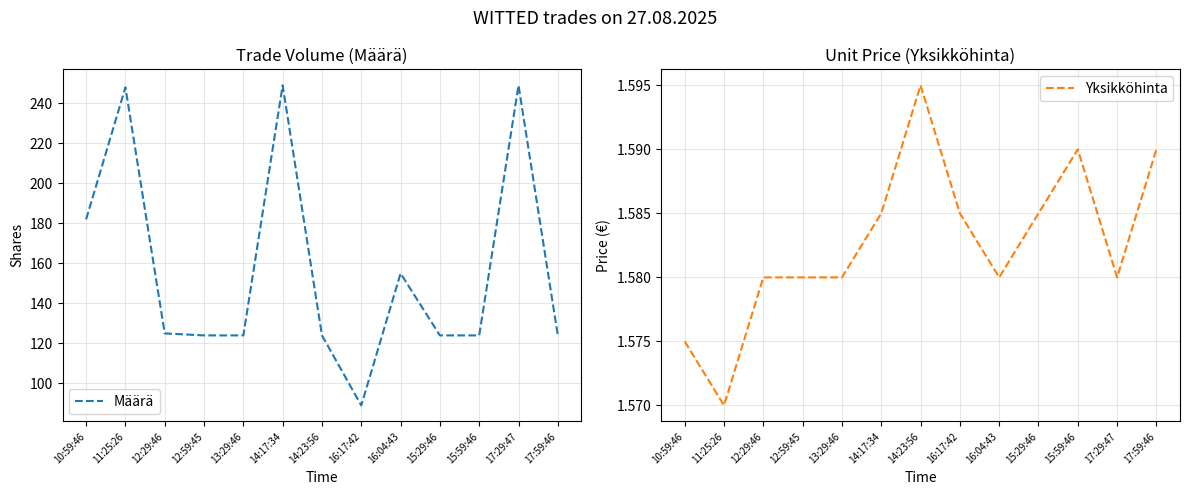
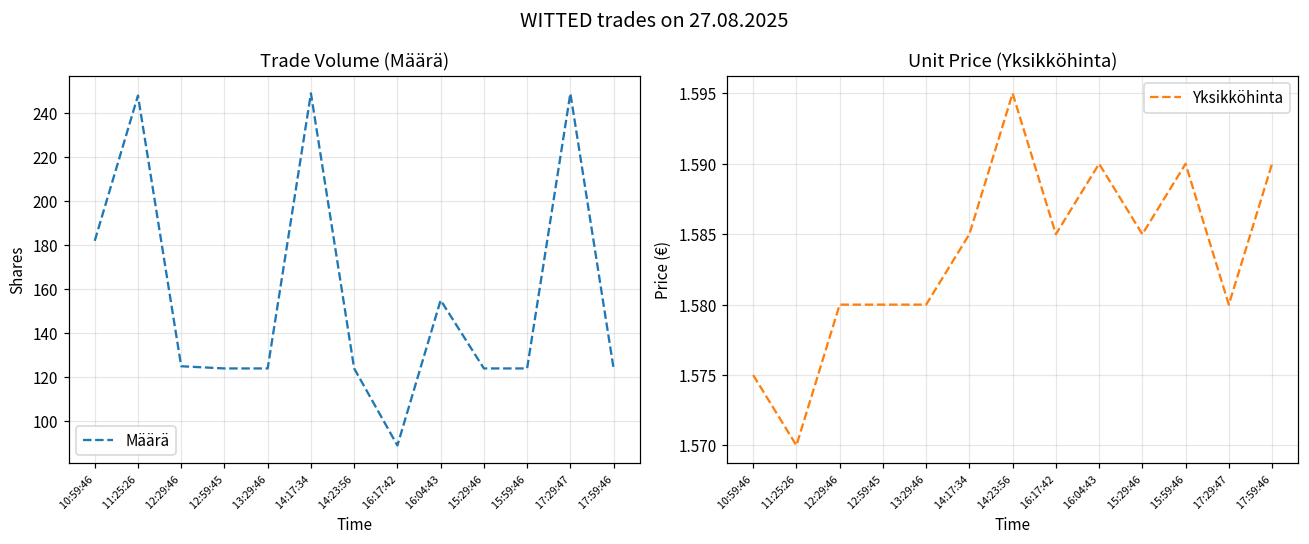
  {
    "Trade Volume (Määrä)": {
      "10:59:46": 182,
      "11:25:26": 248,
      "12:29:46": 125,
      "12:59:45": 124,
      "13:29:46": 124,
      "14:17:34": 249,
      "14:23:56": 124,
      "16:17:42": 89,
      "16:04:43": 155,
      "15:29:46": 124,
      "15:59:46": 124,
      "17:29:47": 249,
      "17:59:46": 124
    },
    "Unit Price (Yksikköhinta)": {
      "10:59:46": 1.5750,
      "11:25:26": 1.57,
      "12:29:46": 1.58,
      "12:59:45": 1.58,
      "13:29:46": 1.58,
      "14:17:34": 1.5850,
      "14:23:56": 1.5950,
      "16:17:42": 1.5850,
-     "16:04:43": 1.58,
+     "16:04:43": 1.59,
      "15:29:46": 1.5850,
      "15:59:46": 1.59,
      "17:29:47": 1.58,
      "17:59:46": 1.59
    }
  }
